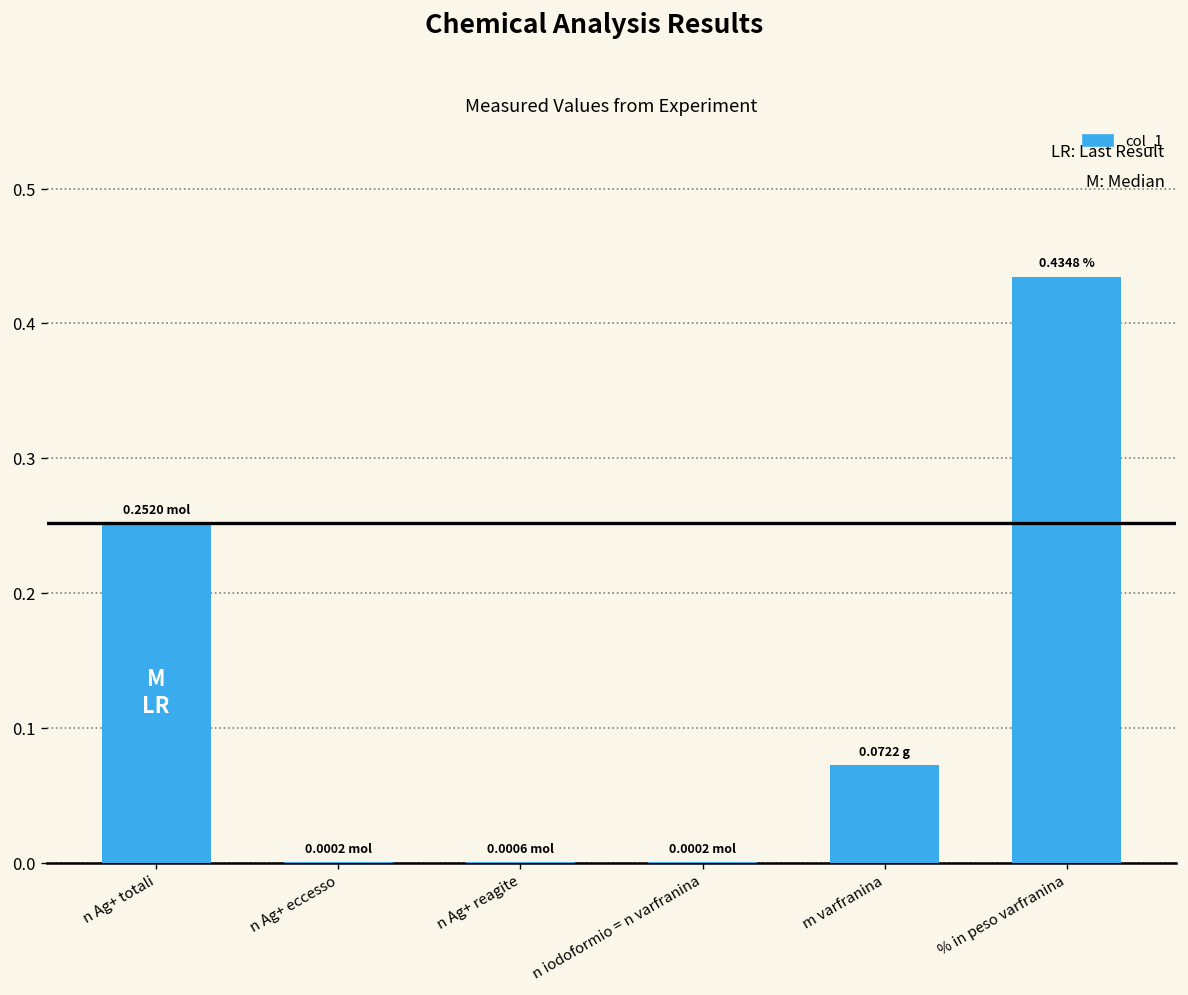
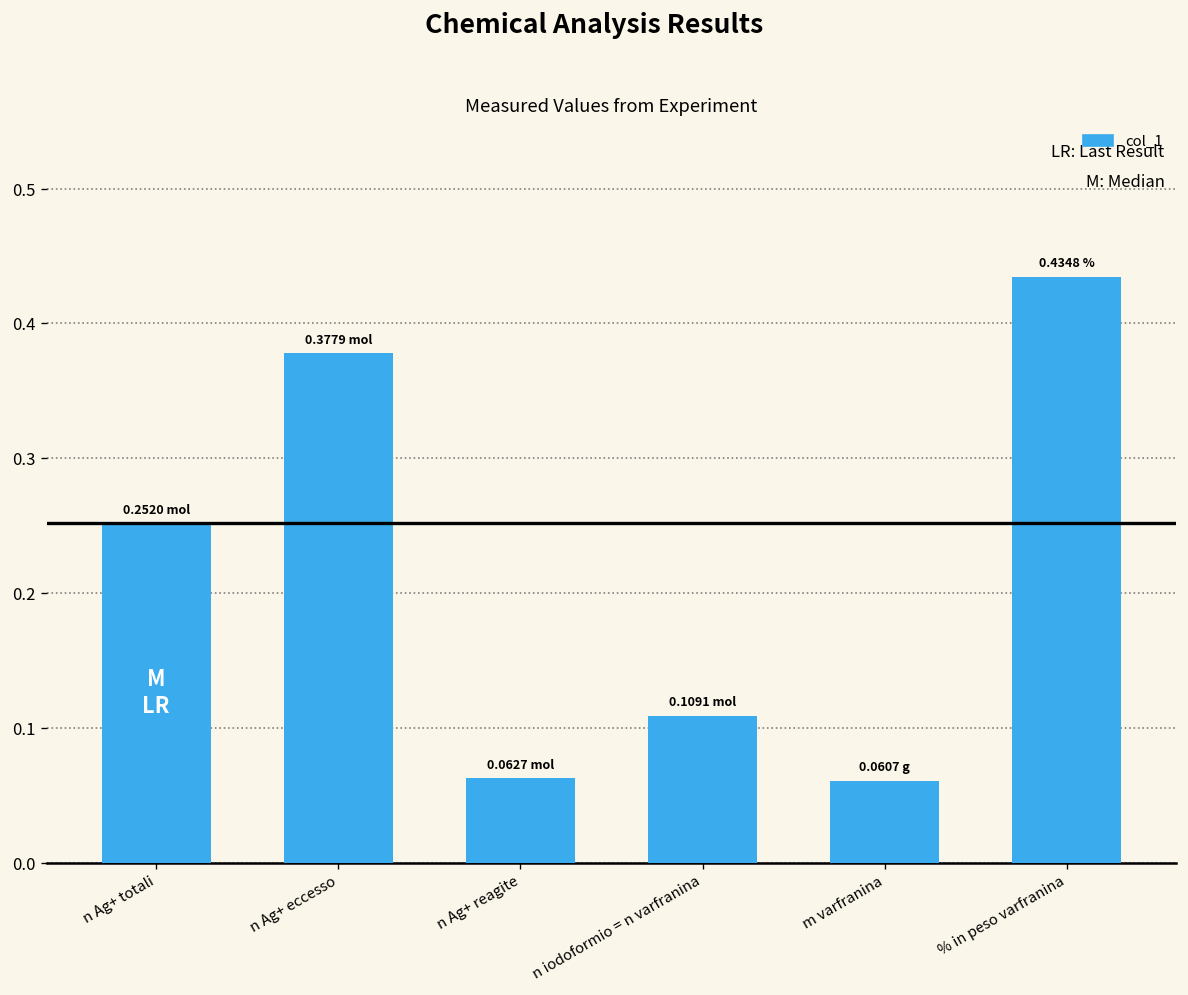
  {
    "n Ag+ totali": "0.2520",
-   "n Ag+ eccesso": "0.0002",
-   "n Ag+ reagite": "0.0006",
-   "n iodoformio = n varfranina": "0.0002",
-   "m varfranina": "0.0722",
+   "n Ag+ eccesso": "0.3779",
+   "n Ag+ reagite": "0.0627",
+   "n iodoformio = n varfranina": "0.1091",
+   "m varfranina": "0.0607",
    "% in peso varfranina": "0.4348 %"
  }
